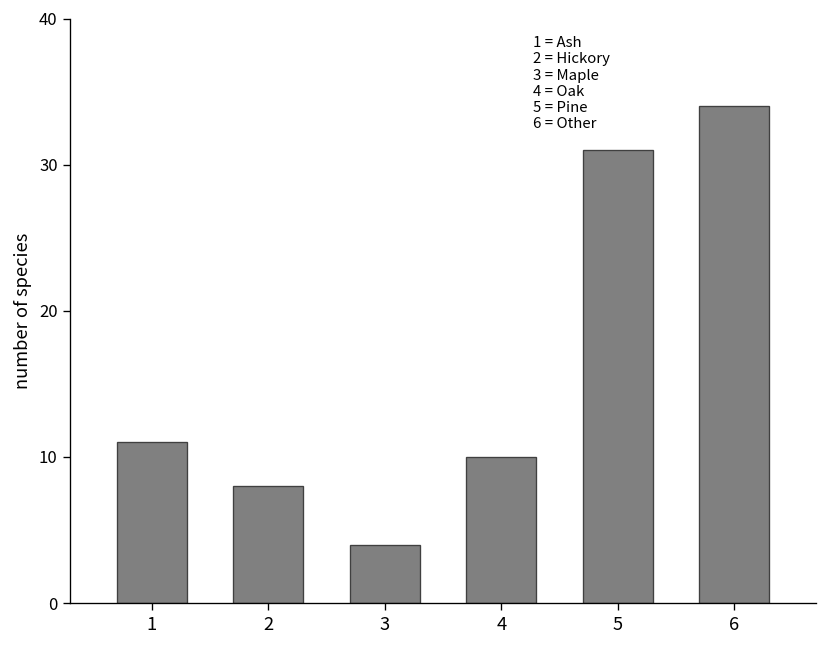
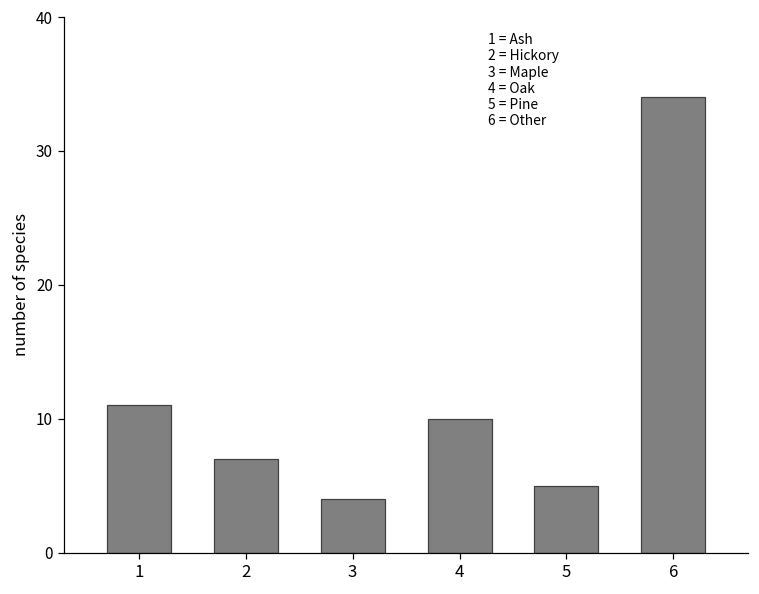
  {
    "1": 11,
-   "2": 8,
+   "2": 7,
    "3": 4,
    "4": 10,
-   "5": 31,
+   "5": 5,
    "6": 34
  }
